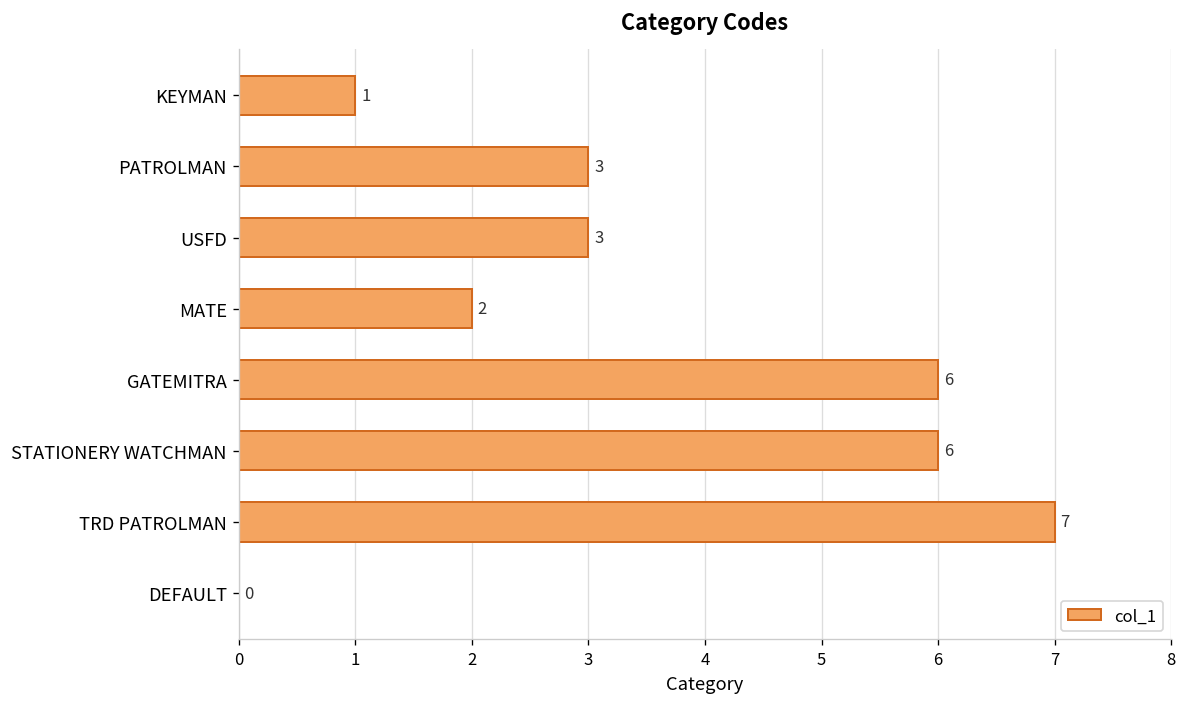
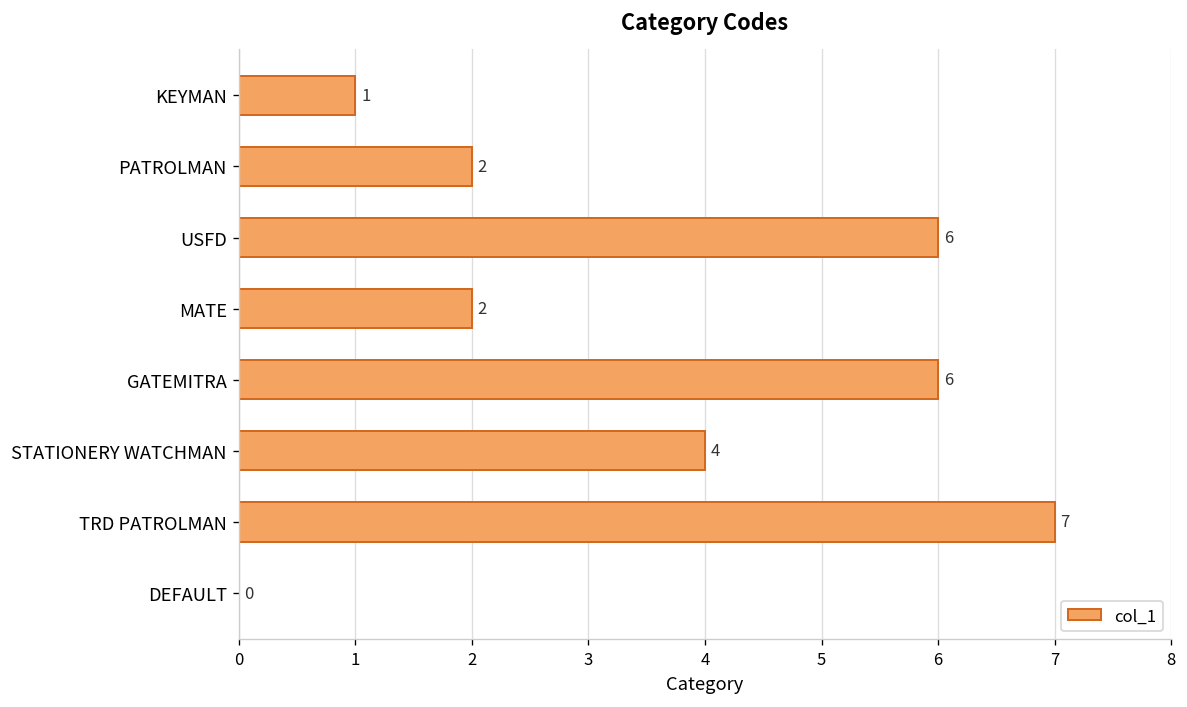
  {
    "KEYMAN": 1,
-   "PATROLMAN": 3,
-   "USFD": 3,
+   "PATROLMAN": 2,
+   "USFD": 6,
    "MATE": 2,
    "GATEMITRA": 6,
-   "STATIONERY WATCHMAN": 6,
+   "STATIONERY WATCHMAN": 4,
    "TRD PATROLMAN": 7,
    "DEFAULT": 0
  }
